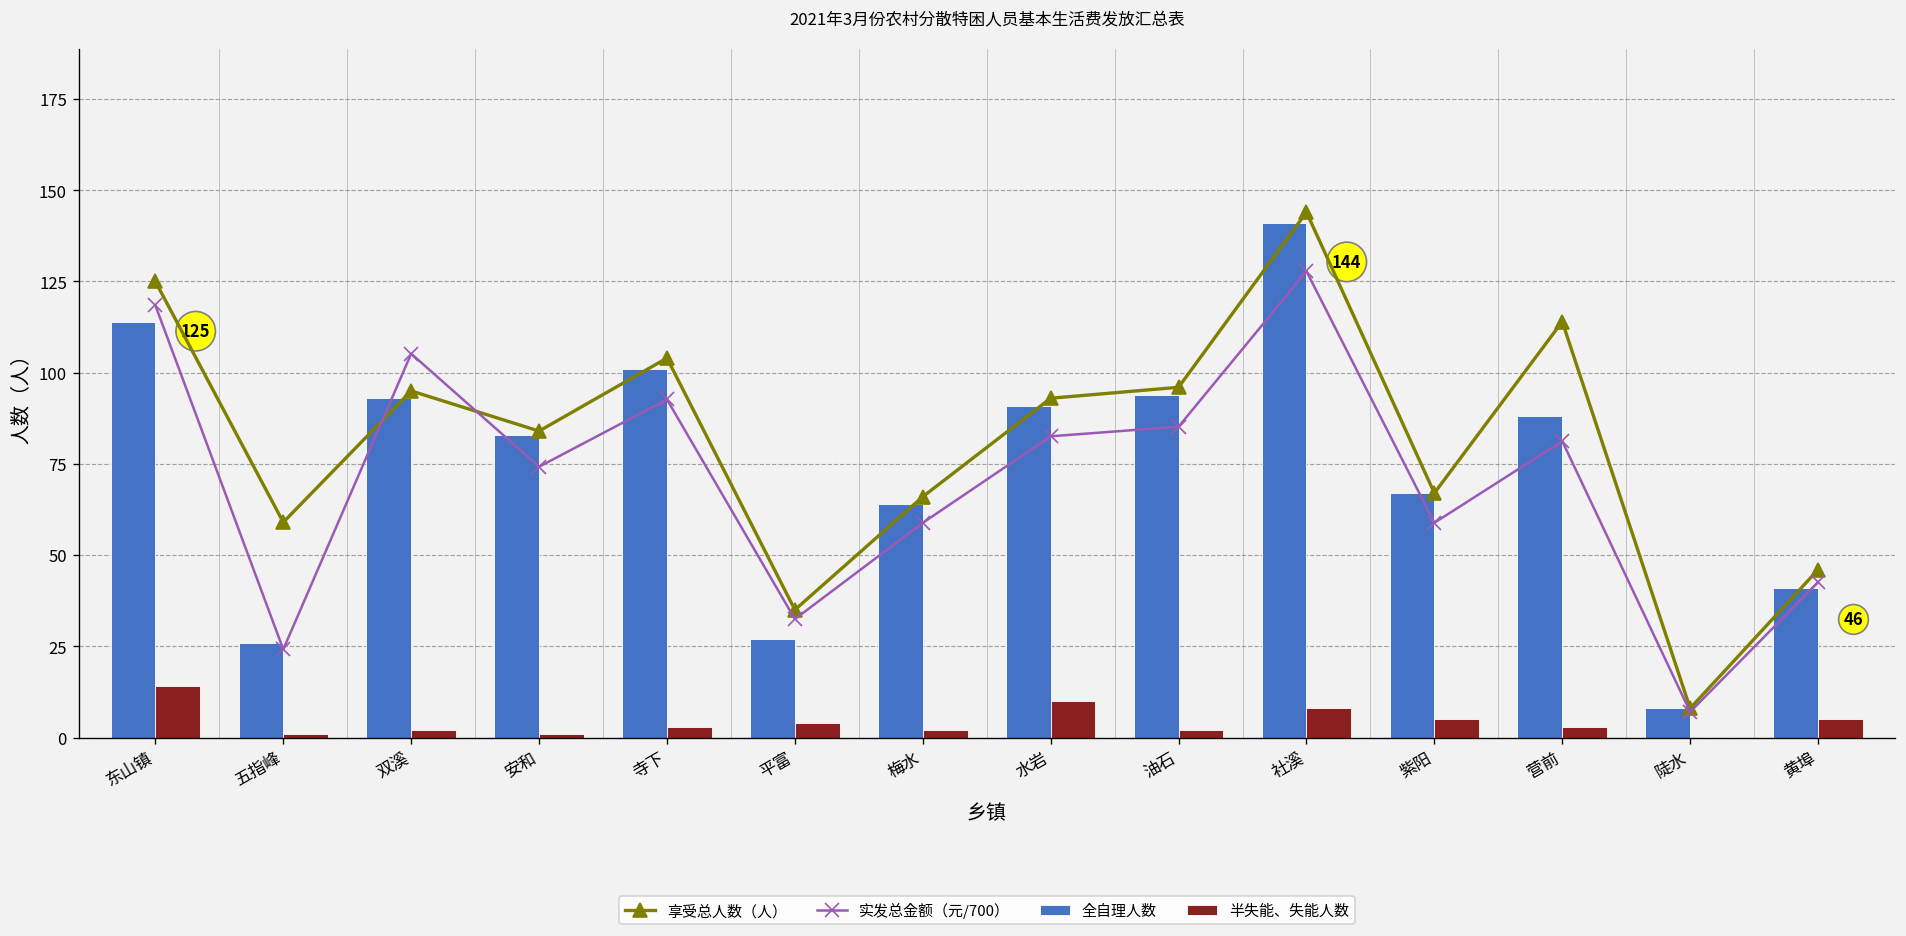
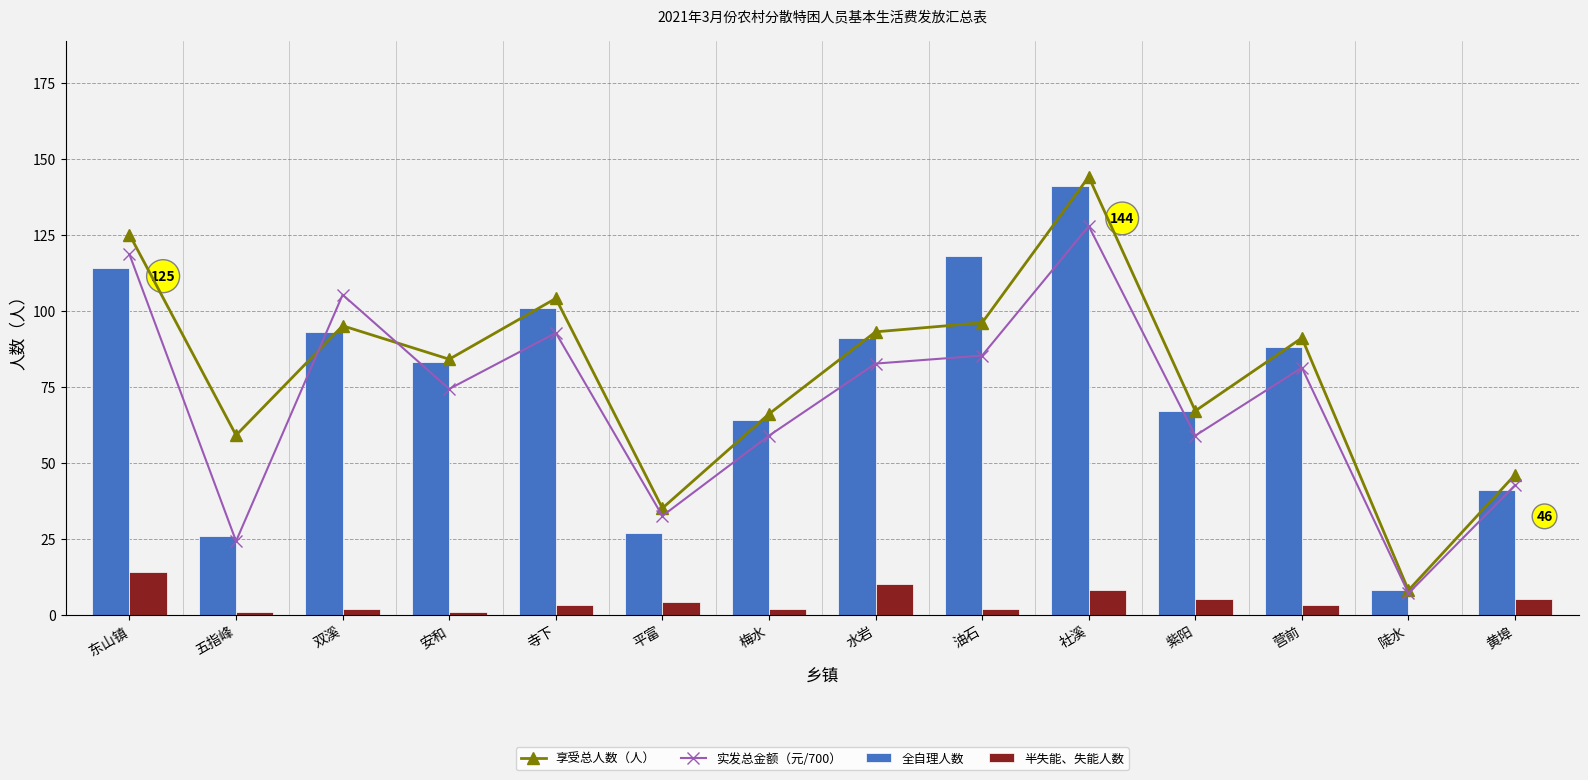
  {
    "全自理人数": {
      "东山镇": 114,
      "五指峰": 26,
      "双溪": 93,
      "安和": 83,
      "寺下": 101,
      "平富": 27,
      "梅水": 64,
      "水岩": 91,
-     "油石": 94,
+     "油石": 118,
      "社溪": 141,
      "紫阳": 67,
      "营前": 88,
      "陡水": 8,
      "黄埠": 41
    },
    "享受总人数（人）": {
      "东山镇": 125,
      "五指峰": 59,
      "双溪": 95,
      "安和": 84,
      "寺下": 104,
      "平富": 35,
      "梅水": 66,
      "水岩": 93,
      "油石": 96,
      "社溪": 144,
      "紫阳": 67,
-     "营前": 114,
+     "营前": 91,
      "陡水": 8,
      "黄埠": 46
    },
    "实发总金额（元/700）": {
      "东山镇": 118,
      "五指峰": 24,
      "双溪": 105,
      "安和": 74,
      "寺下": 93,
      "平富": 32,
      "梅水": 59,
      "水岩": 83,
      "油石": 85,
      "紫阳": 59,
      "营前": 81,
      "陡水": 7,
      "黄埠": 43
    },
    "半失能、失能人数": {
      "东山镇": 14,
      "五指峰": 1,
      "双溪": 2,
      "安和": 1,
      "寺下": 3,
      "平富": 4,
      "梅水": 2,
      "水岩": 10,
      "油石": 2,
      "社溪": 8,
      "紫阳": 5,
      "营前": 3,
      "陡水": 0,
      "黄埠": 5
    }
  }
